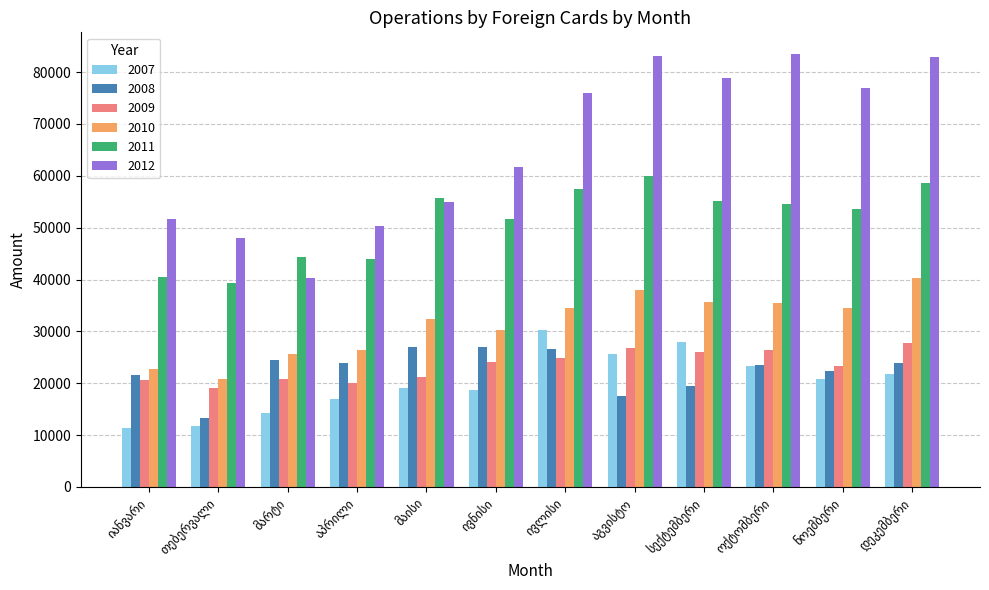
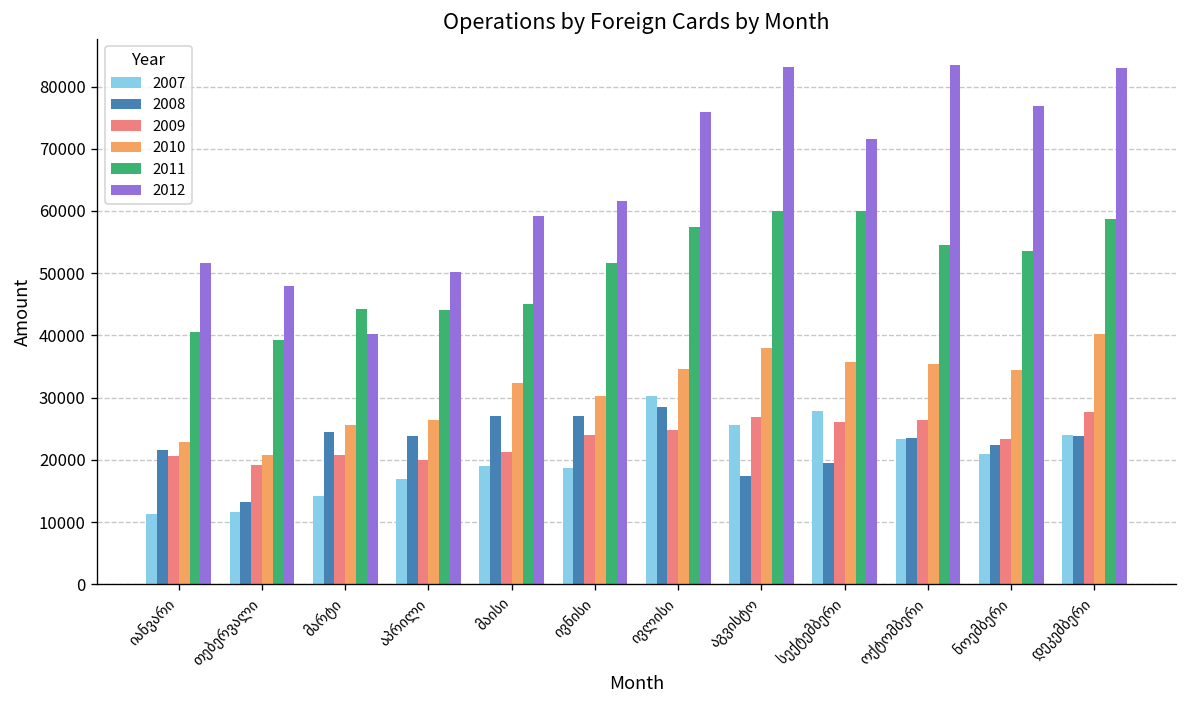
  {
    "2007": {
      "იანვარი": 11000,
      "თებერვალი": 12000,
      "მარტი": 14000,
      "აპრილი": 17000,
      "მაისი": 19000,
      "ივნისი": 19000,
      "ივლისი": 30000,
      "აგვისტო": 26000,
      "სექტემბერი": 28000,
      "ოქტომბერი": 23000,
      "ნოემბერი": 21000,
-     "დეკემბერი": 22000
+     "დეკემბერი": 24000
    },
    "2008": {
      "იანვარი": 22000,
      "თებერვალი": 13000,
      "მარტი": 25000,
      "აპრილი": 24000,
      "მაისი": 27000,
      "ივნისი": 27000,
-     "ივლისი": 27000,
+     "ივლისი": 28000,
      "აგვისტო": 17000,
      "სექტემბერი": 20000,
      "ოქტომბერი": 24000,
      "ნოემბერი": 22000,
      "დეკემბერი": 24000
    },
    "2011": {
      "იანვარი": 41000,
      "თებერვალი": 39000,
      "მარტი": 44000,
      "აპრილი": 44000,
-     "მაისი": 56000,
+     "მაისი": 45000,
      "ივნისი": 52000,
      "ივლისი": 57000,
      "აგვისტო": 60000,
-     "სექტემბერი": 55000,
+     "სექტემბერი": 60000,
      "ოქტომბერი": 55000,
      "ნოემბერი": 54000,
      "დეკემბერი": 59000
    },
    "2012": {
      "იანვარი": 52000,
      "თებერვალი": 48000,
      "მარტი": 40000,
      "აპრილი": 50000,
-     "მაისი": 55000,
+     "მაისი": 59000,
      "ივნისი": 62000,
      "ივლისი": 76000,
      "აგვისტო": 83000,
-     "სექტემბერი": 79000,
+     "სექტემბერი": 72000,
      "ოქტომბერი": 83000,
      "ნოემბერი": 77000,
      "დეკემბერი": 83000
    }
  }
